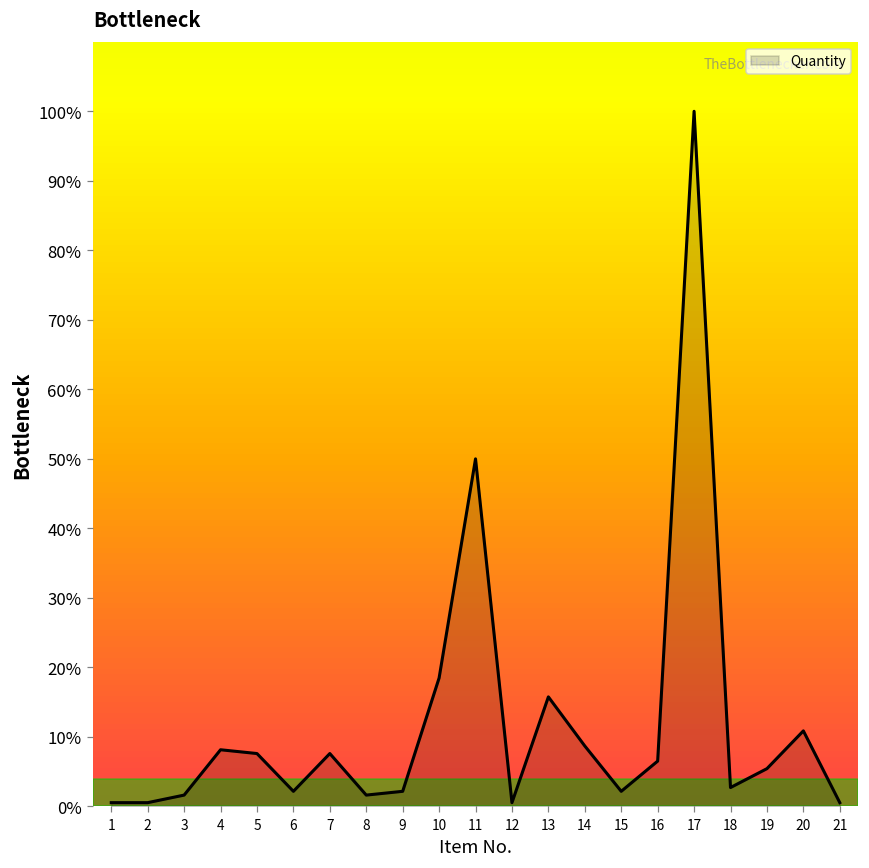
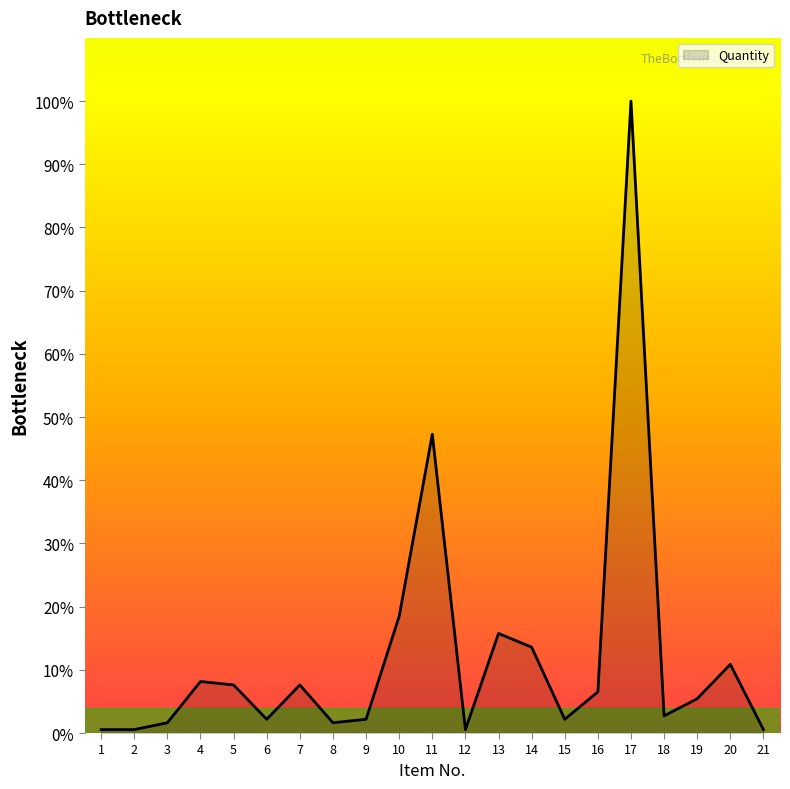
  {
    "4": "8%",
    "5": "8%",
    "7": "8%",
    "10": "18%",
-   "11": "50%",
+   "11": "47%",
    "13": "16%",
-   "14": "9%",
+   "14": "14%",
    "16": "7%",
    "17": "100%",
    "19": "5%",
    "20": "11%"
  }
